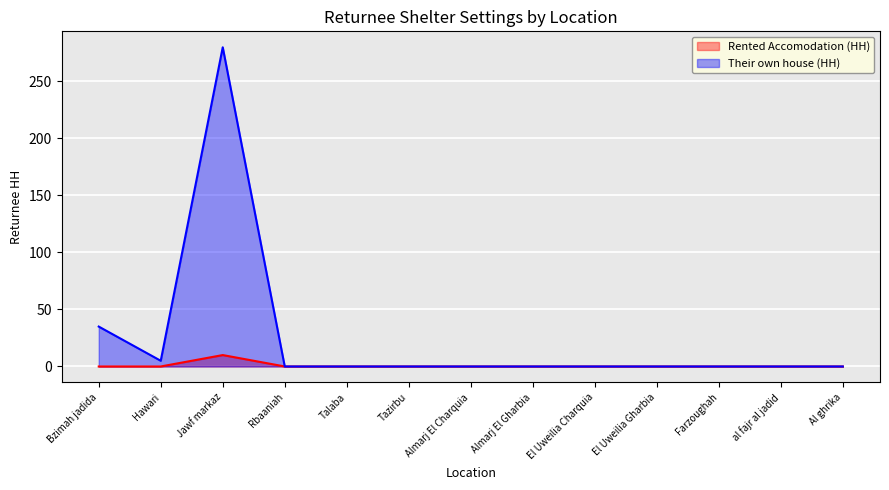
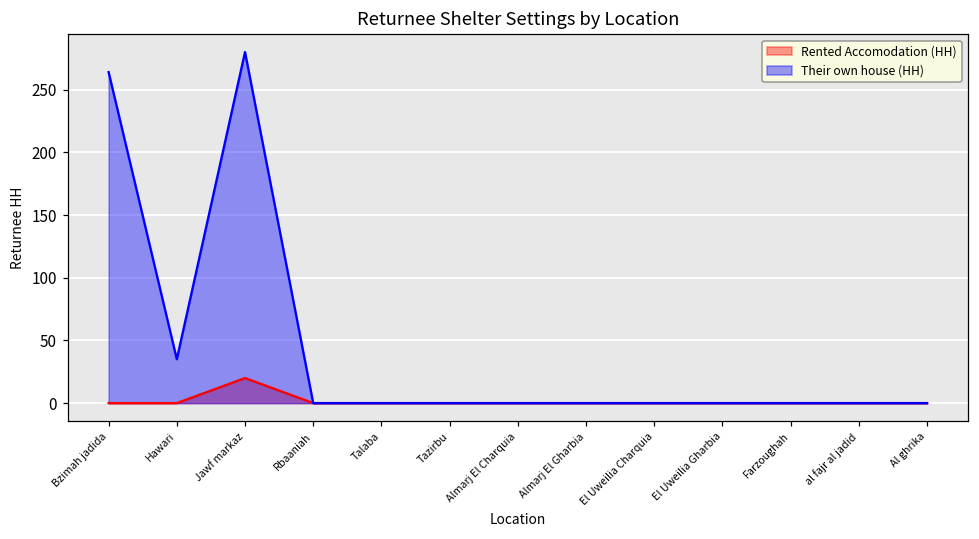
  {
    "Rented Accomodation (HH)": {
      "Bzimah jadida": 0,
      "Hawari": 0,
-     "Jawf markaz": 10
+     "Jawf markaz": 20
    },
    "Their own house (HH)": {
-     "Bzimah jadida": 35,
-     "Hawari": 5,
+     "Bzimah jadida": 264,
+     "Hawari": 35,
      "Jawf markaz": 280
    }
  }
